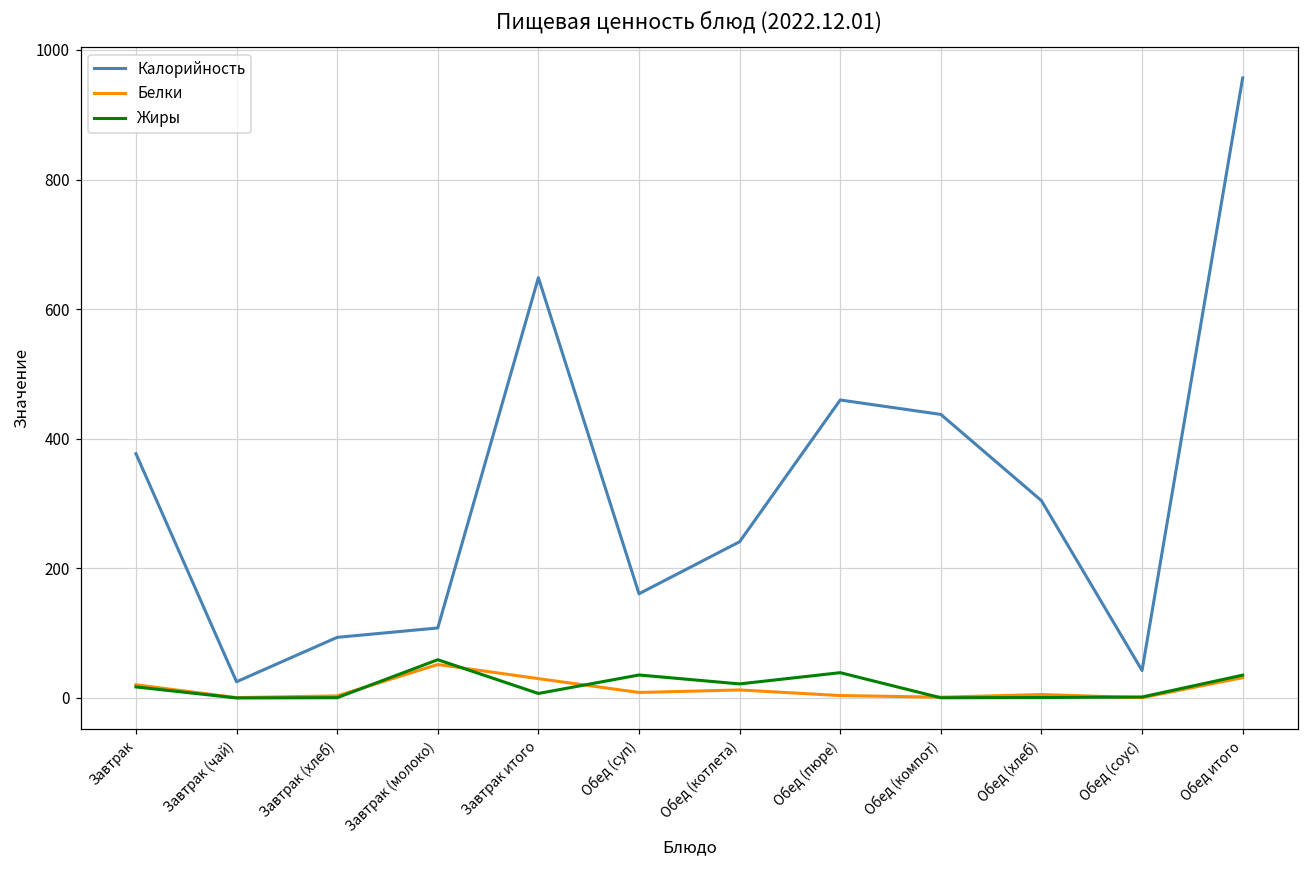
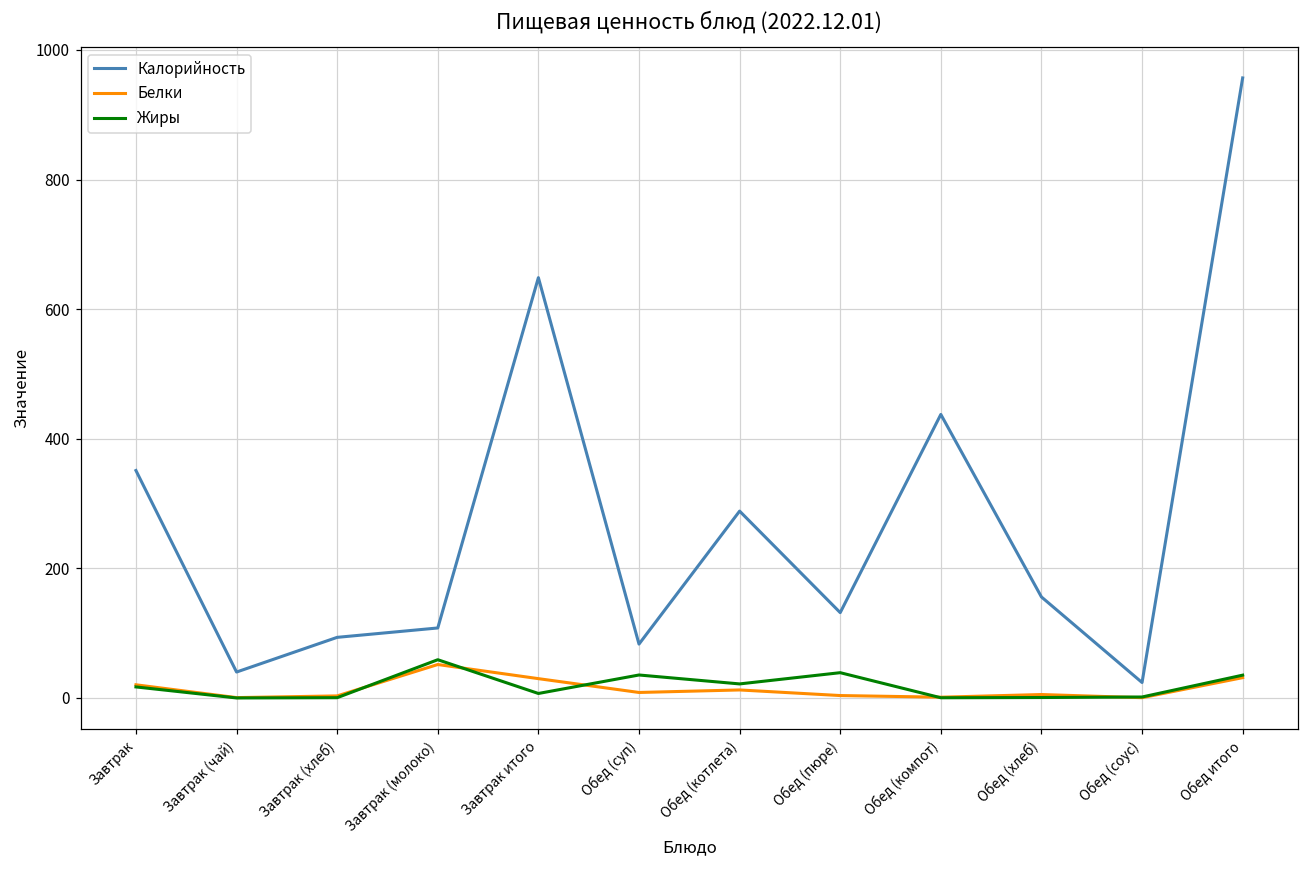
  {
    "Калорийность": {
-     "Завтрак": 380,
-     "Завтрак (чай)": 30,
+     "Завтрак": 350,
+     "Завтрак (чай)": 40,
      "Завтрак (хлеб)": 90,
      "Завтрак (молоко)": 110,
      "Завтрак итого": 650,
-     "Обед (суп)": 160,
-     "Обед (котлета)": 240,
-     "Обед (пюре)": 460,
+     "Обед (суп)": 80,
+     "Обед (котлета)": 290,
+     "Обед (пюре)": 130,
      "Обед (компот)": 440,
-     "Обед (хлеб)": 300,
-     "Обед (соус)": 40,
+     "Обед (хлеб)": 160,
+     "Обед (соус)": 20,
      "Обед итого": 960
    },
    "Белки": {
      "Завтрак (молоко)": 50,
      "Завтрак итого": 30,
      "Обед (суп)": 10,
      "Обед (котлета)": 10,
      "Обед (пюре)": 0,
      "Обед (хлеб)": 10
    },
    "Жиры": {
      "Завтрак (молоко)": 60,
      "Завтрак итого": 10,
      "Обед (суп)": 40,
      "Обед (котлета)": 20,
      "Обед (пюре)": 40,
      "Обед (хлеб)": 0
    }
  }
